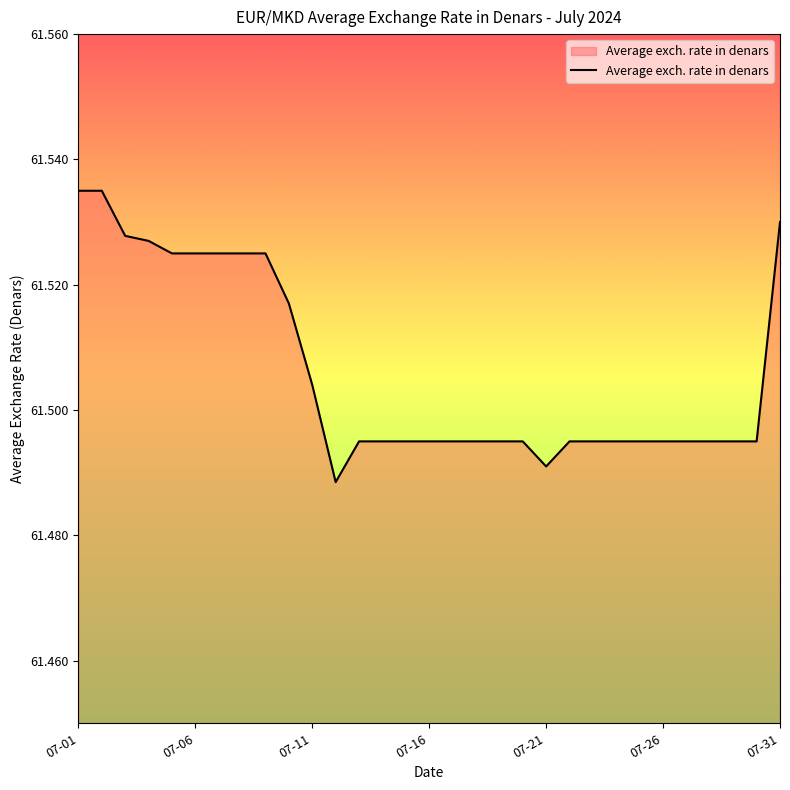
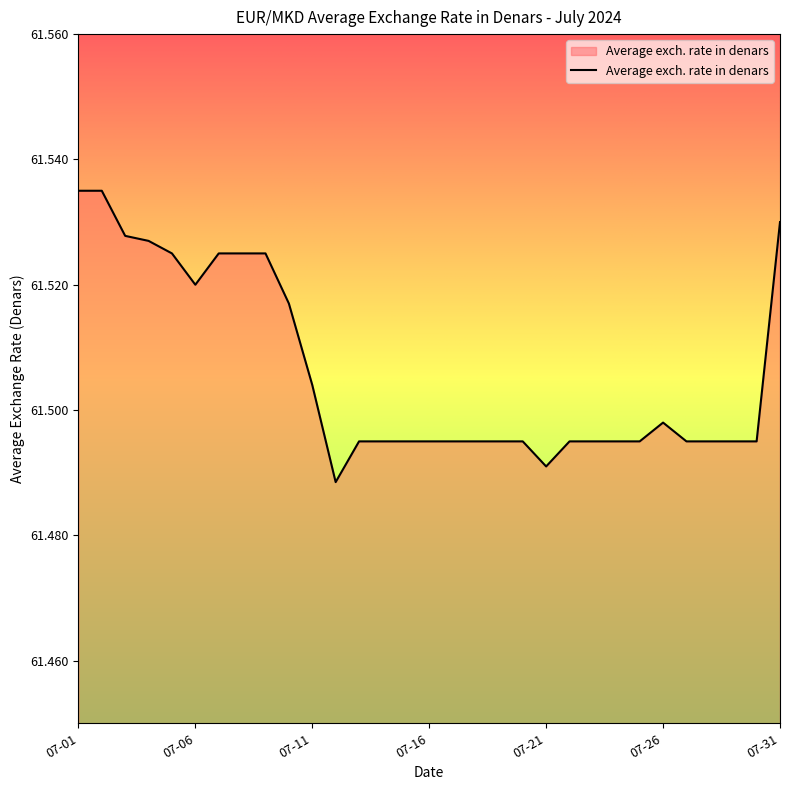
  {
    "07-01": 61.535,
-   "07-06": 61.525,
+   "07-06": 61.520,
    "07-11": 61.504,
    "07-16": 61.495,
    "07-21": 61.491,
-   "07-26": 61.495,
+   "07-26": 61.498,
    "07-31": 61.530
  }
